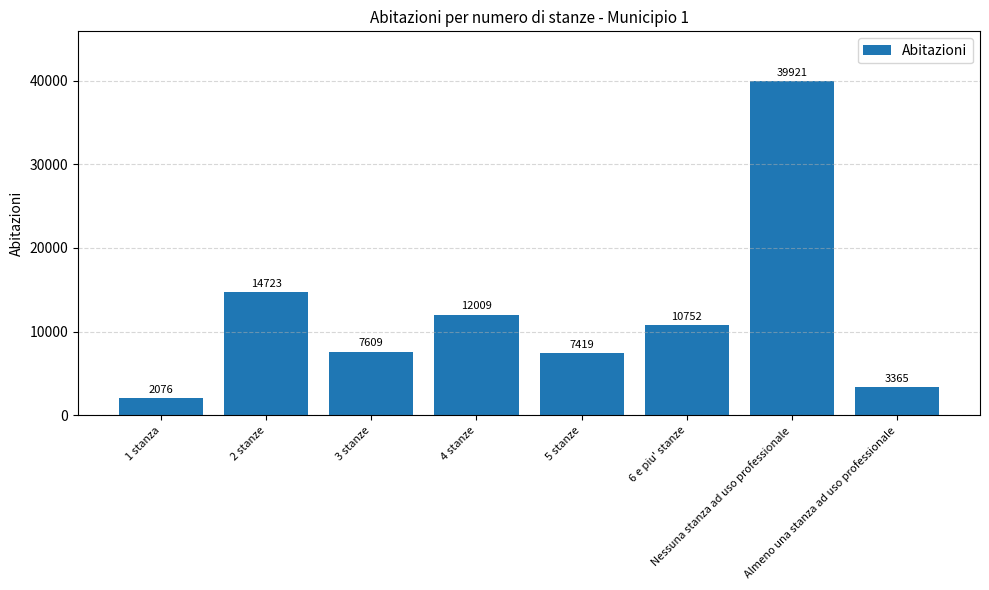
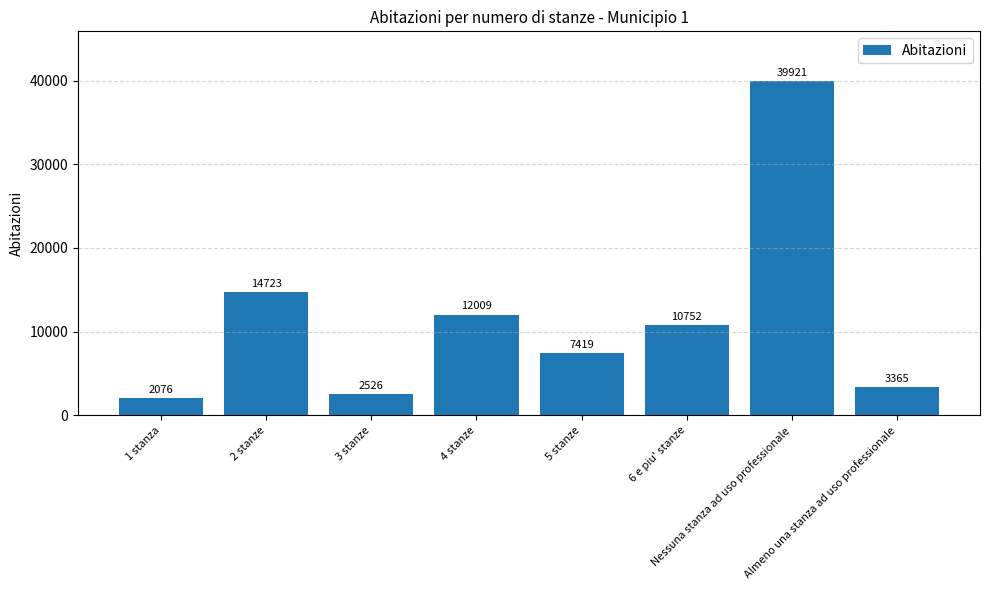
  {
    "1 stanza": 2076,
    "2 stanze": 14723,
-   "3 stanze": 7609,
+   "3 stanze": 2526,
    "4 stanze": 12009,
    "5 stanze": 7419,
    "6 e piu' stanze": 10752,
    "Nessuna stanza ad uso professionale": 39921,
    "Almeno una stanza ad uso professionale": 3365
  }
